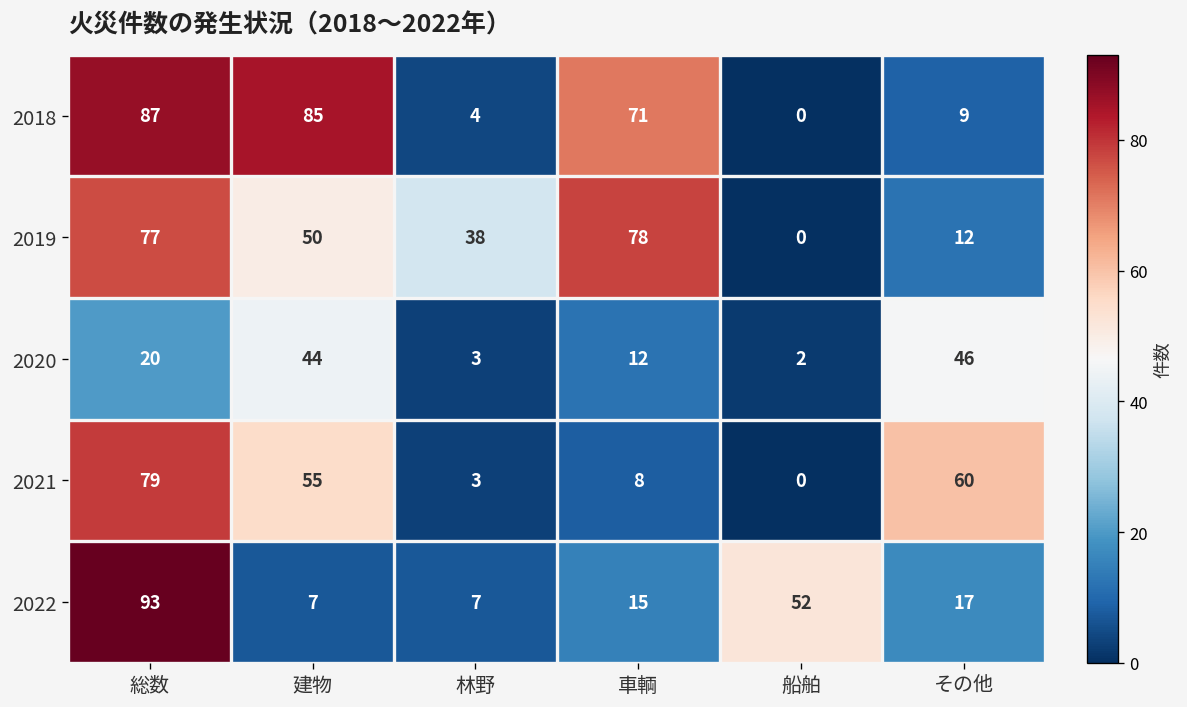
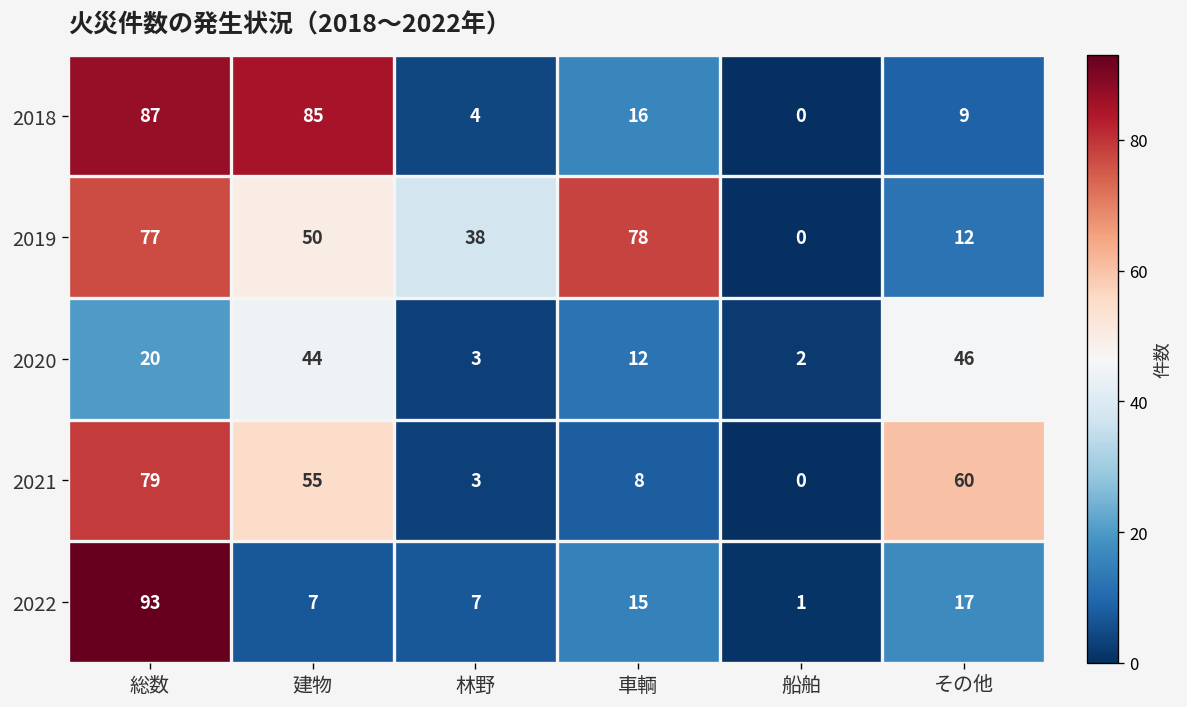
  {
    "2018": {
      "総数": 87,
      "建物": 85,
      "林野": 4,
-     "車輌": 71,
+     "車輌": 16,
      "船舶": 0,
      "その他": 9
    },
    "2019": {
      "総数": 77,
      "建物": 50,
      "林野": 38,
      "車輌": 78,
      "船舶": 0,
      "その他": 12
    },
    "2020": {
      "総数": 20,
      "建物": 44,
      "林野": 3,
      "車輌": 12,
      "船舶": 2,
      "その他": 46
    },
    "2021": {
      "総数": 79,
      "建物": 55,
      "林野": 3,
      "車輌": 8,
      "船舶": 0,
      "その他": 60
    },
    "2022": {
      "総数": 93,
      "建物": 7,
      "林野": 7,
      "車輌": 15,
-     "船舶": 52,
+     "船舶": 1,
      "その他": 17
    }
  }
